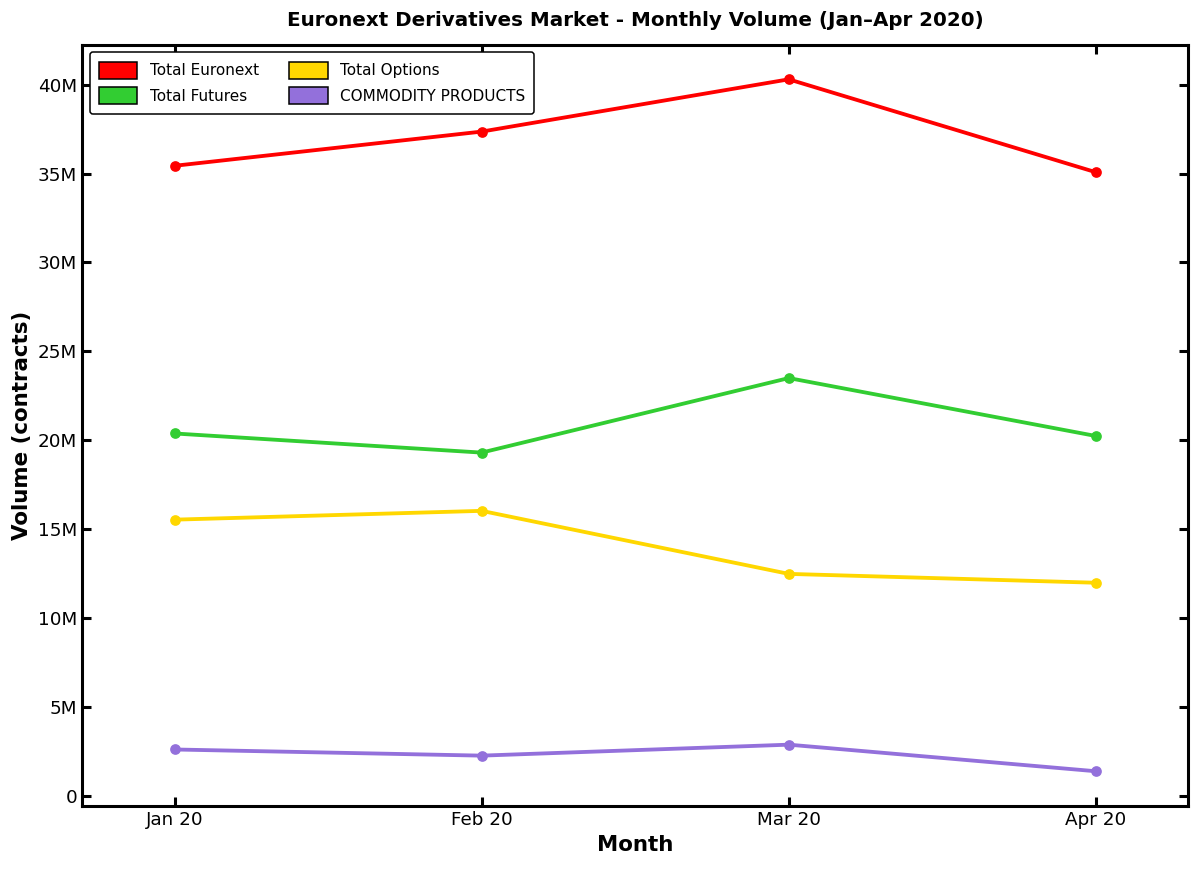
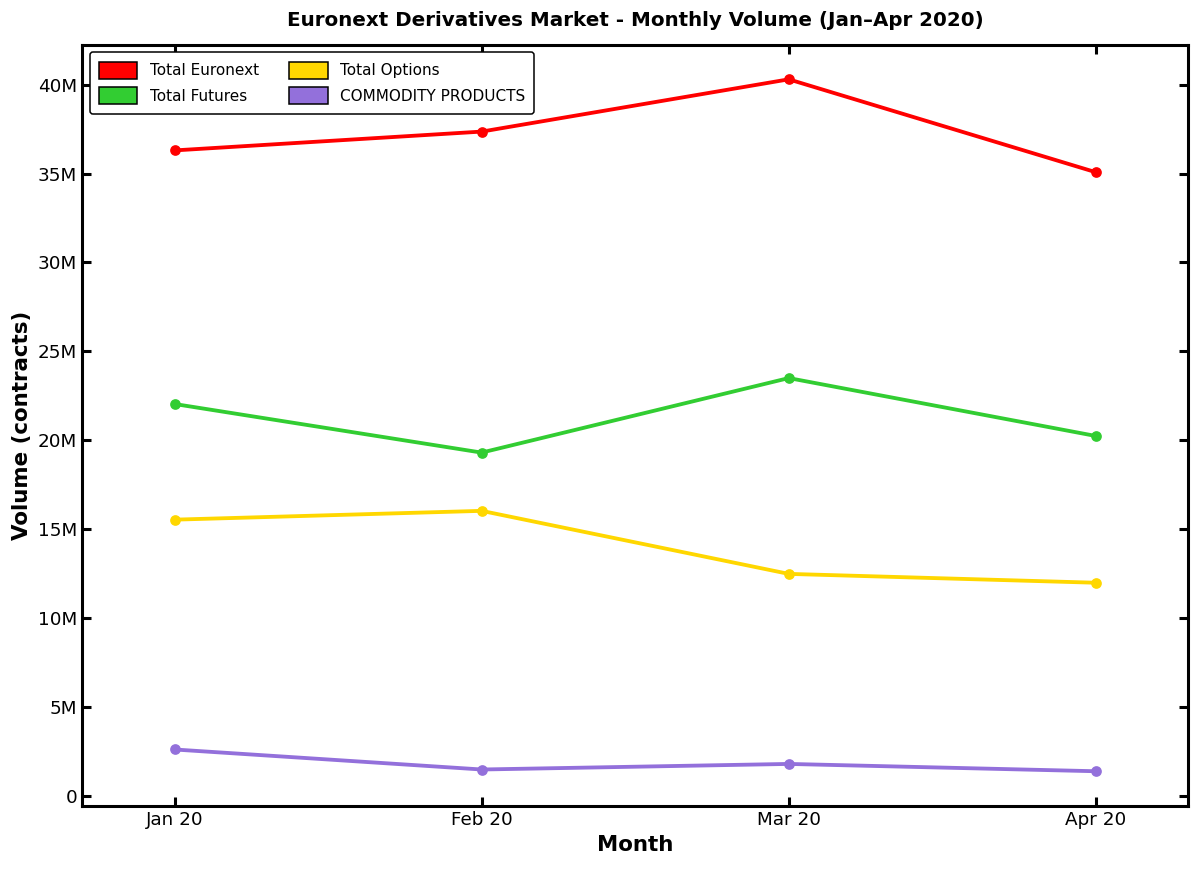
  {
    "Total Euronext": {
-     "Jan 20": 35400000,
+     "Jan 20": 36300000,
      "Feb 20": 37400000,
      "Mar 20": 40300000,
      "Apr 20": 35100000
    },
    "Total Futures": {
-     "Jan 20": 20400000,
+     "Jan 20": 22000000,
      "Feb 20": 19300000,
      "Mar 20": 23500000,
      "Apr 20": 20200000
    },
    "Total Options": {
      "Jan 20": 15500000,
      "Feb 20": 16000000,
      "Mar 20": 12500000,
      "Apr 20": 12000000
    },
    "COMMODITY PRODUCTS": {
      "Jan 20": 2600000,
-     "Feb 20": 2200000,
-     "Mar 20": 2900000,
+     "Feb 20": 1500000,
+     "Mar 20": 1800000,
      "Apr 20": 1400000
    }
  }
